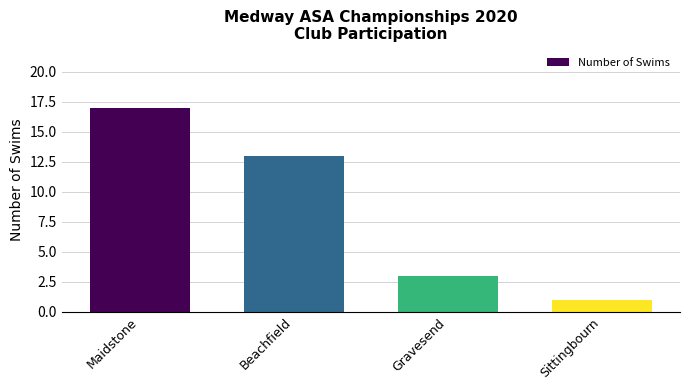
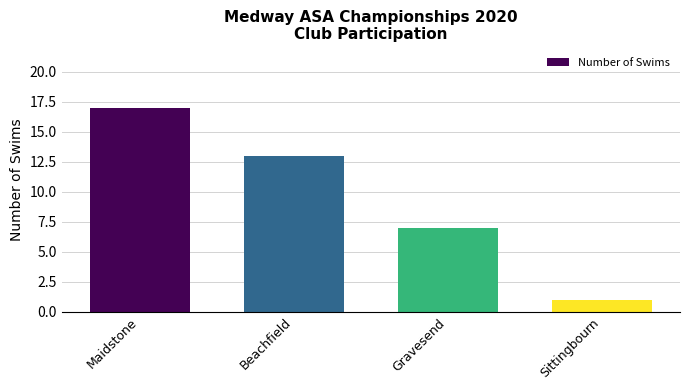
  {
    "Maidstone": 17,
    "Beachfield": 13,
-   "Gravesend": 3,
+   "Gravesend": 7,
    "Sittingbourn": 1
  }
